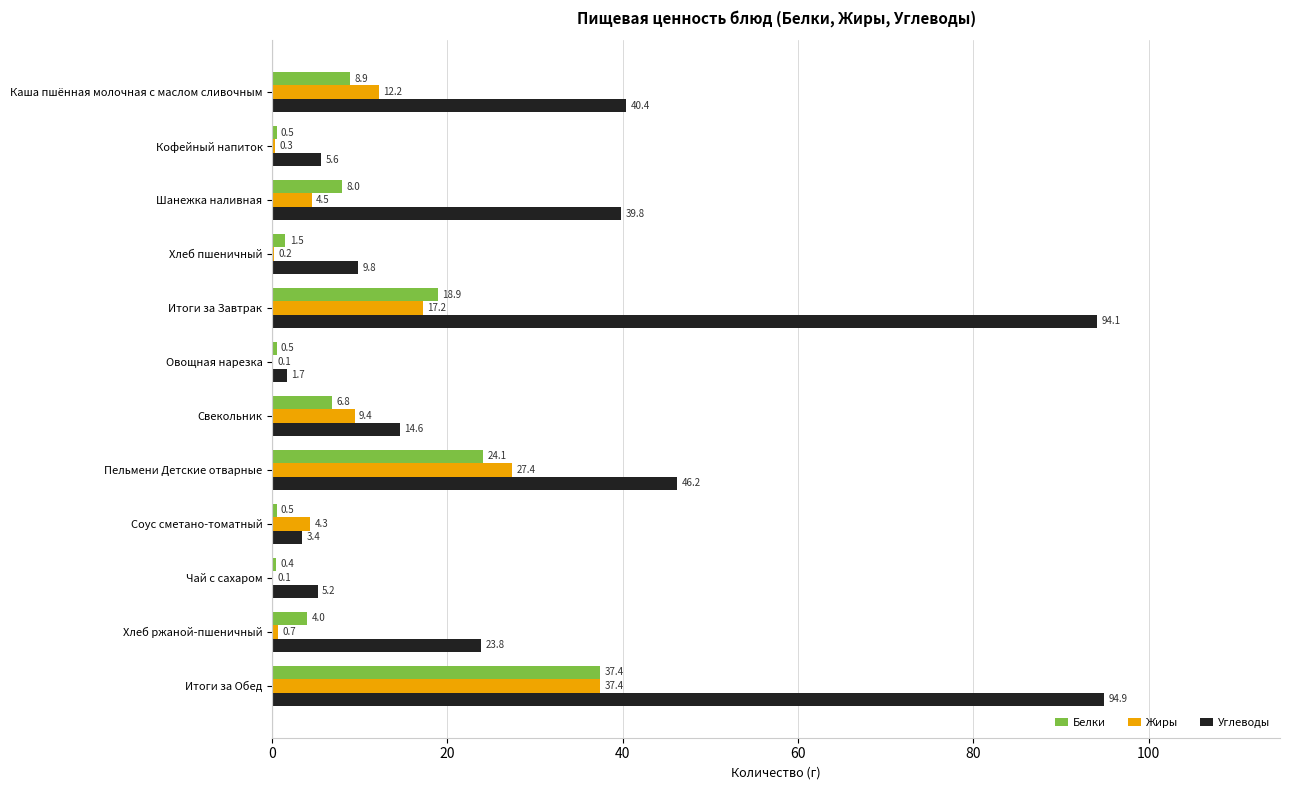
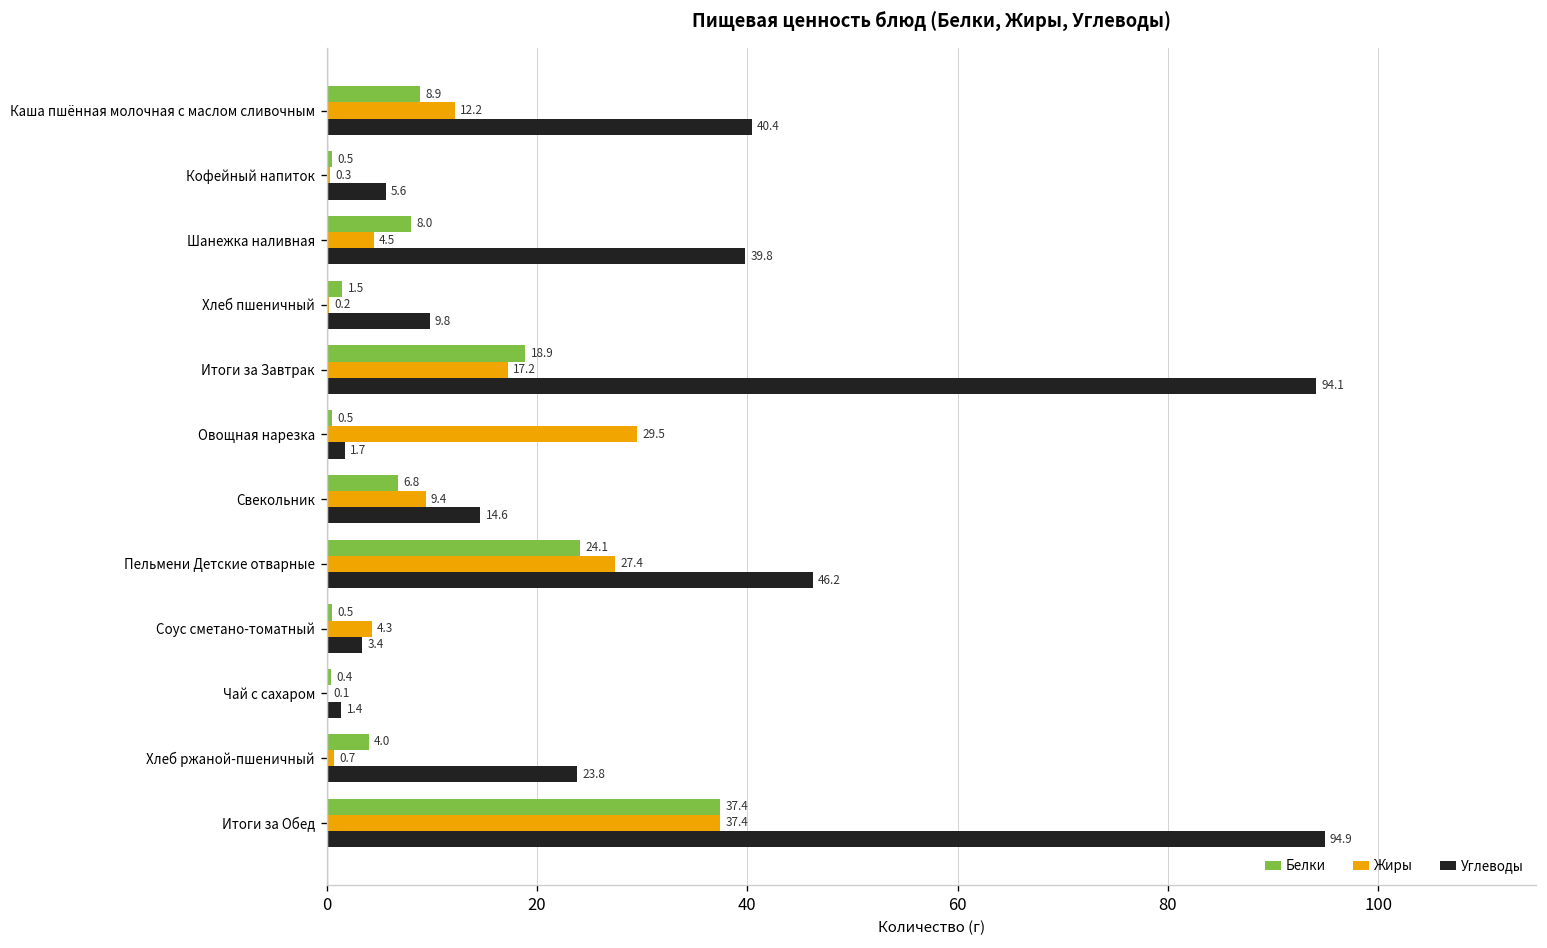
  {
    "Белки": {
      "Каша пшённая молочная с маслом сливочным": 8.9,
      "Кофейный напиток": 0.5,
      "Шанежка наливная": 8.0,
      "Хлеб пшеничный": 1.5,
      "Итоги за Завтрак": 18.9,
      "Овощная нарезка": 0.5,
      "Свекольник": 6.8,
      "Пельмени Детские отварные": 24.1,
      "Соус сметано-томатный": 0.5,
      "Чай с сахаром": 0.4,
      "Хлеб ржаной-пшеничный": 4.0,
      "Итоги за Обед": 37.4
    },
    "Жиры": {
      "Каша пшённая молочная с маслом сливочным": 12.2,
      "Кофейный напиток": 0.3,
      "Шанежка наливная": 4.5,
      "Хлеб пшеничный": 0.2,
      "Итоги за Завтрак": 17.2,
-     "Овощная нарезка": 0.1,
+     "Овощная нарезка": 29.5,
      "Свекольник": 9.4,
      "Пельмени Детские отварные": 27.4,
      "Соус сметано-томатный": 4.3,
      "Чай с сахаром": 0.1,
      "Хлеб ржаной-пшеничный": 0.7,
      "Итоги за Обед": 37.4
    },
    "Углеводы": {
      "Каша пшённая молочная с маслом сливочным": 40.4,
      "Кофейный напиток": 5.6,
      "Шанежка наливная": 39.8,
      "Хлеб пшеничный": 9.8,
      "Итоги за Завтрак": 94.1,
      "Овощная нарезка": 1.7,
      "Свекольник": 14.6,
      "Пельмени Детские отварные": 46.2,
      "Соус сметано-томатный": 3.4,
-     "Чай с сахаром": 5.2,
+     "Чай с сахаром": 1.4,
      "Хлеб ржаной-пшеничный": 23.8,
      "Итоги за Обед": 94.9
    }
  }
